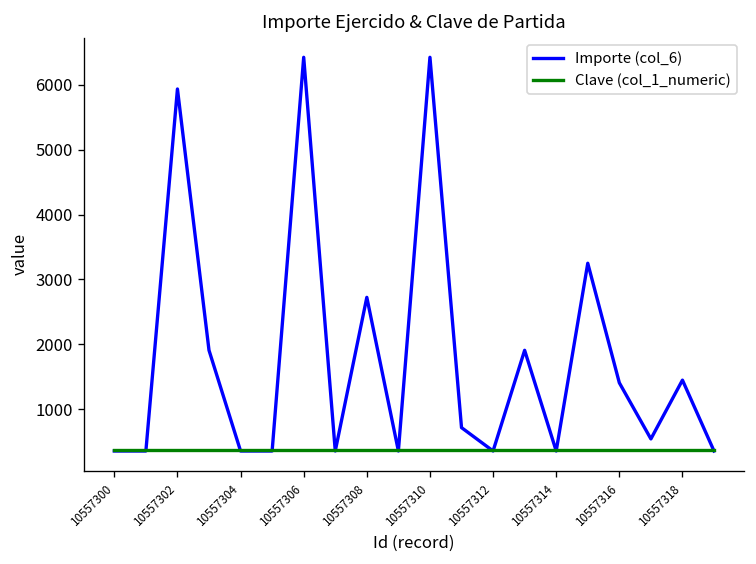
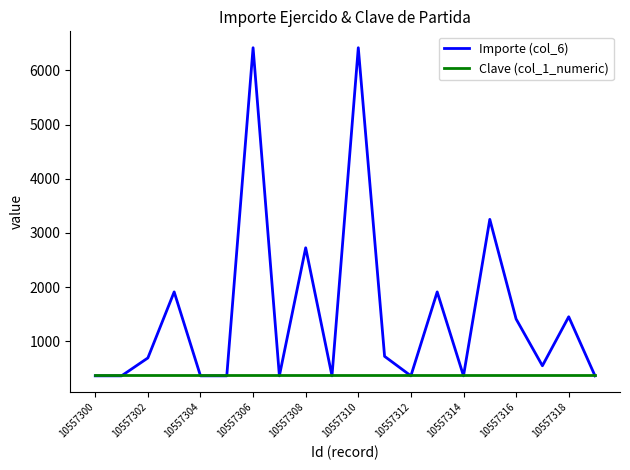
  {
    "Importe (col_6)": {
-     "10557302": 5900,
+     "10557302": 700,
      "10557306": 6400,
      "10557308": 2700,
      "10557310": 6400,
      "10557316": 1400,
      "10557318": 1500
    },
    "Clave (col_1_numeric)": {
      "10557302": 400,
      "10557306": 400,
      "10557308": 400,
      "10557310": 400,
      "10557316": 400,
      "10557318": 400
    }
  }
